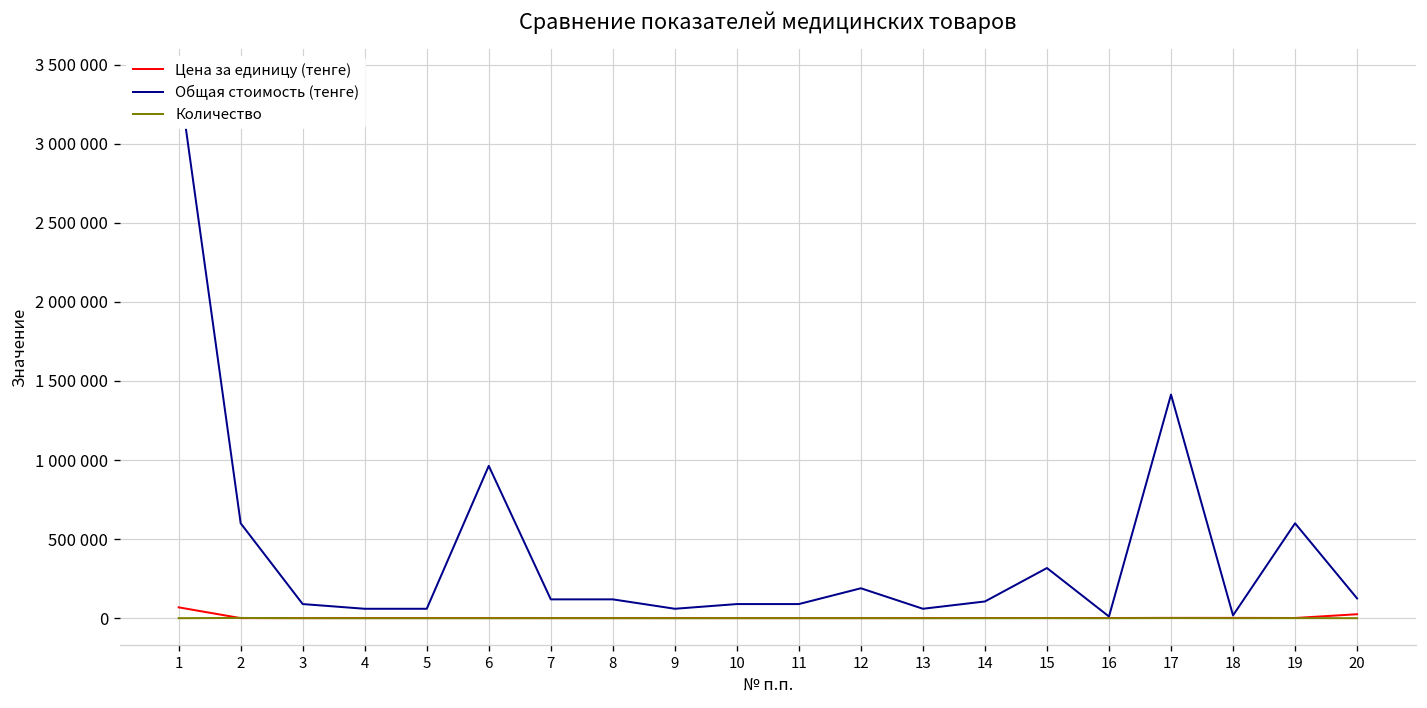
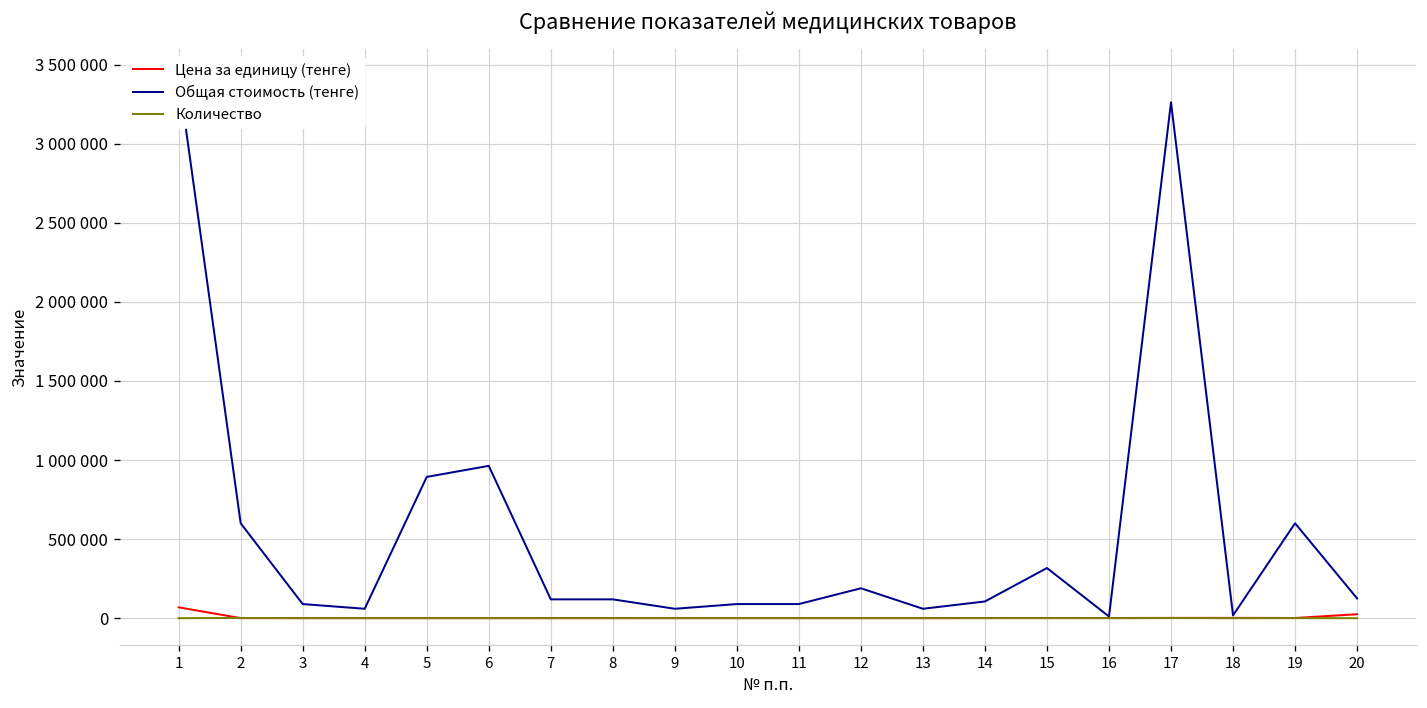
  {
    "Цена за единицу (тенге)": {
      "1": 70000,
      "20": 30000
    },
    "Общая стоимость (тенге)": {
      "2": 600000,
      "3": 90000,
      "4": 60000,
-     "5": 60000,
+     "5": 890000,
      "6": 960000,
      "7": 120000,
      "8": 120000,
      "9": 60000,
      "10": 90000,
      "11": 90000,
      "12": 190000,
      "13": 60000,
      "14": 110000,
      "15": 320000,
-     "17": 1410000,
+     "17": 3260000,
      "19": 600000,
      "20": 130000
    },
    "Количество": {
      "1": 0,
      "20": 0
    }
  }
